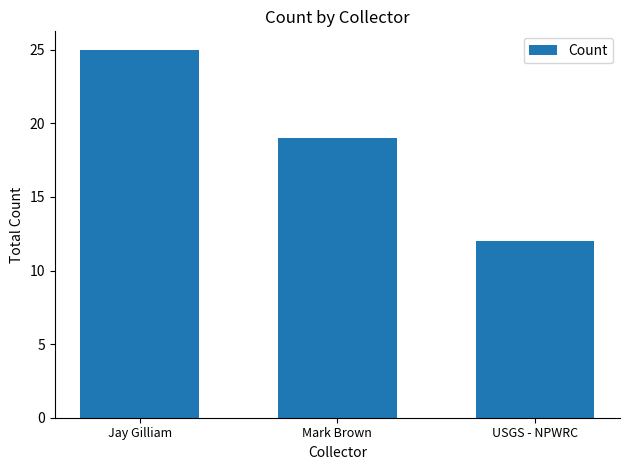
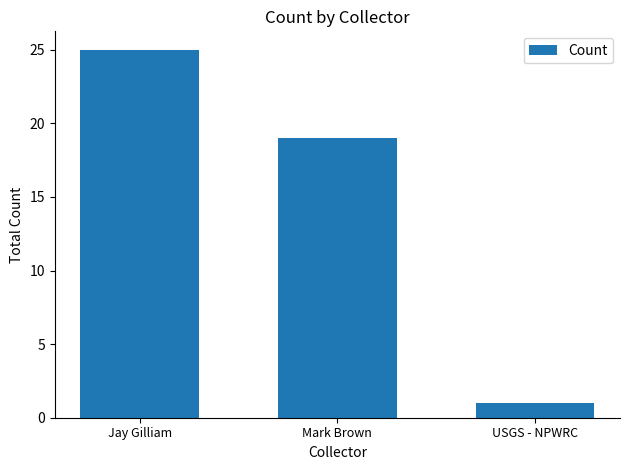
  {
    "Jay Gilliam": 25,
    "Mark Brown": 19,
-   "USGS - NPWRC": 12
+   "USGS - NPWRC": 1
  }
